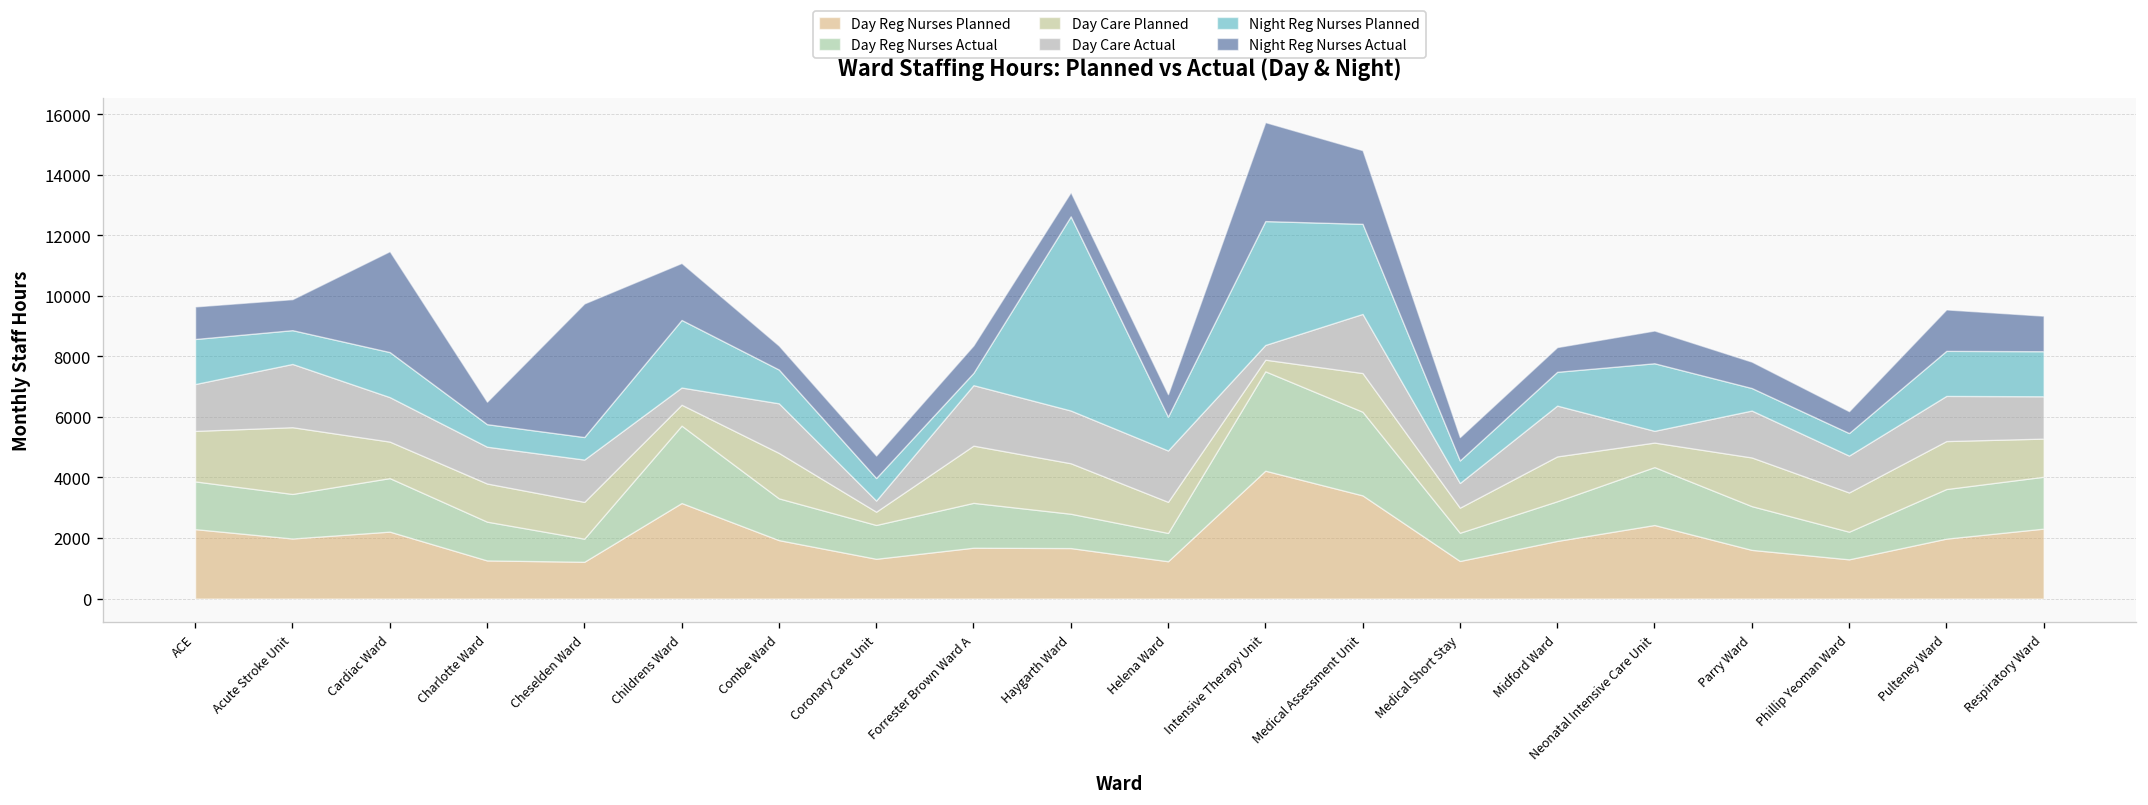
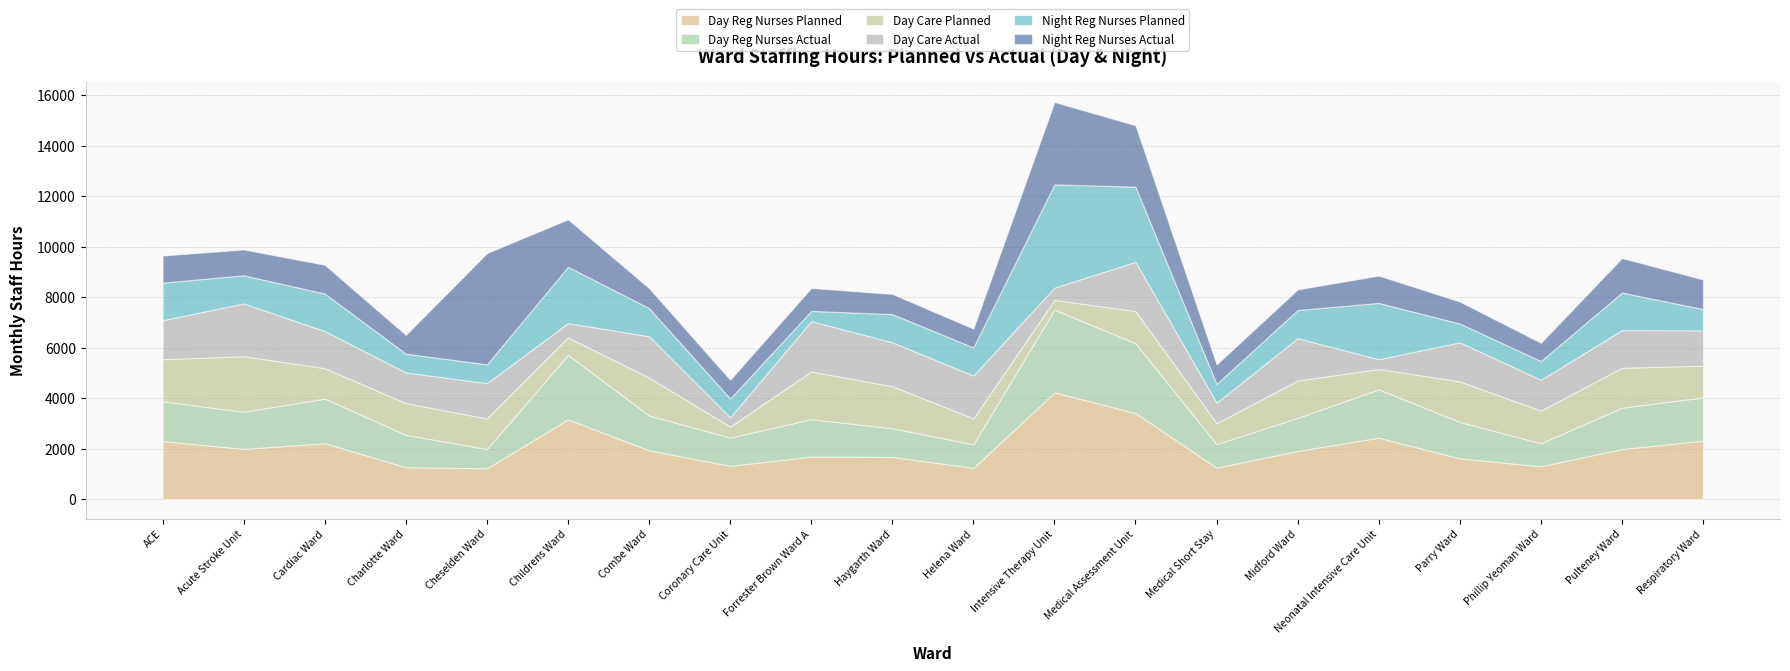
  {
    "Night Reg Nurses Planned": {
      "ACE": 1500,
      "Acute Stroke Unit": 1100,
      "Cardiac Ward": 1500,
      "Charlotte Ward": 700,
      "Cheselden Ward": 700,
      "Childrens Ward": 2200,
      "Combe Ward": 1100,
      "Coronary Care Unit": 700,
      "Forrester Brown Ward A": 400,
-     "Haygarth Ward": 6400,
+     "Haygarth Ward": 1100,
      "Helena Ward": 1100,
      "Intensive Therapy Unit": 4100,
      "Medical Assessment Unit": 3000,
      "Medical Short Stay": 700,
      "Midford Ward": 1100,
      "Neonatal Intensive Care Unit": 2200,
      "Parry Ward": 700,
      "Phillip Yeoman Ward": 700,
      "Pulteney Ward": 1500,
-     "Respiratory Ward": 1500
+     "Respiratory Ward": 800
    },
    "Night Reg Nurses Actual": {
      "ACE": 1100,
      "Acute Stroke Unit": 1000,
-     "Cardiac Ward": 3300,
+     "Cardiac Ward": 1100,
      "Charlotte Ward": 700,
      "Cheselden Ward": 4400,
      "Childrens Ward": 1900,
      "Combe Ward": 800,
      "Coronary Care Unit": 700,
      "Forrester Brown Ward A": 900,
      "Haygarth Ward": 800,
      "Helena Ward": 700,
      "Intensive Therapy Unit": 3300,
      "Medical Assessment Unit": 2400,
      "Medical Short Stay": 800,
      "Midford Ward": 800,
      "Neonatal Intensive Care Unit": 1100,
      "Parry Ward": 900,
      "Phillip Yeoman Ward": 700,
      "Pulteney Ward": 1400,
      "Respiratory Ward": 1200
    }
  }
